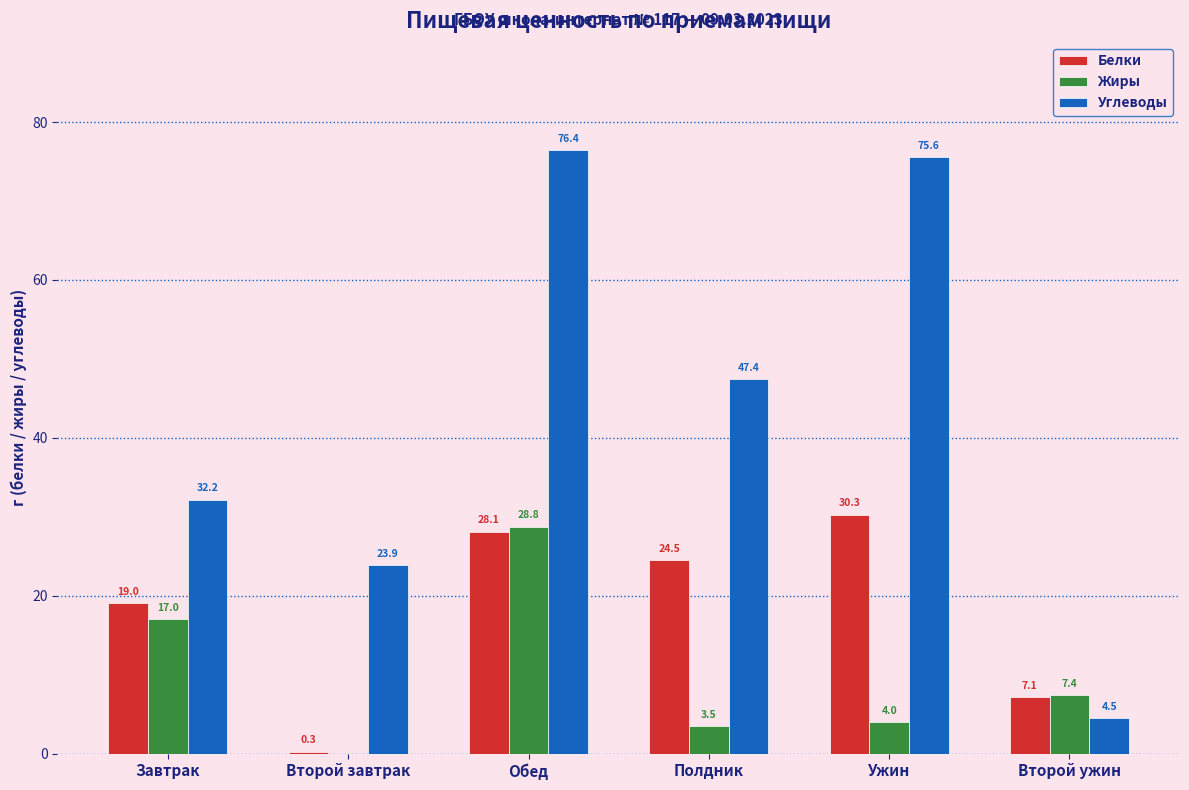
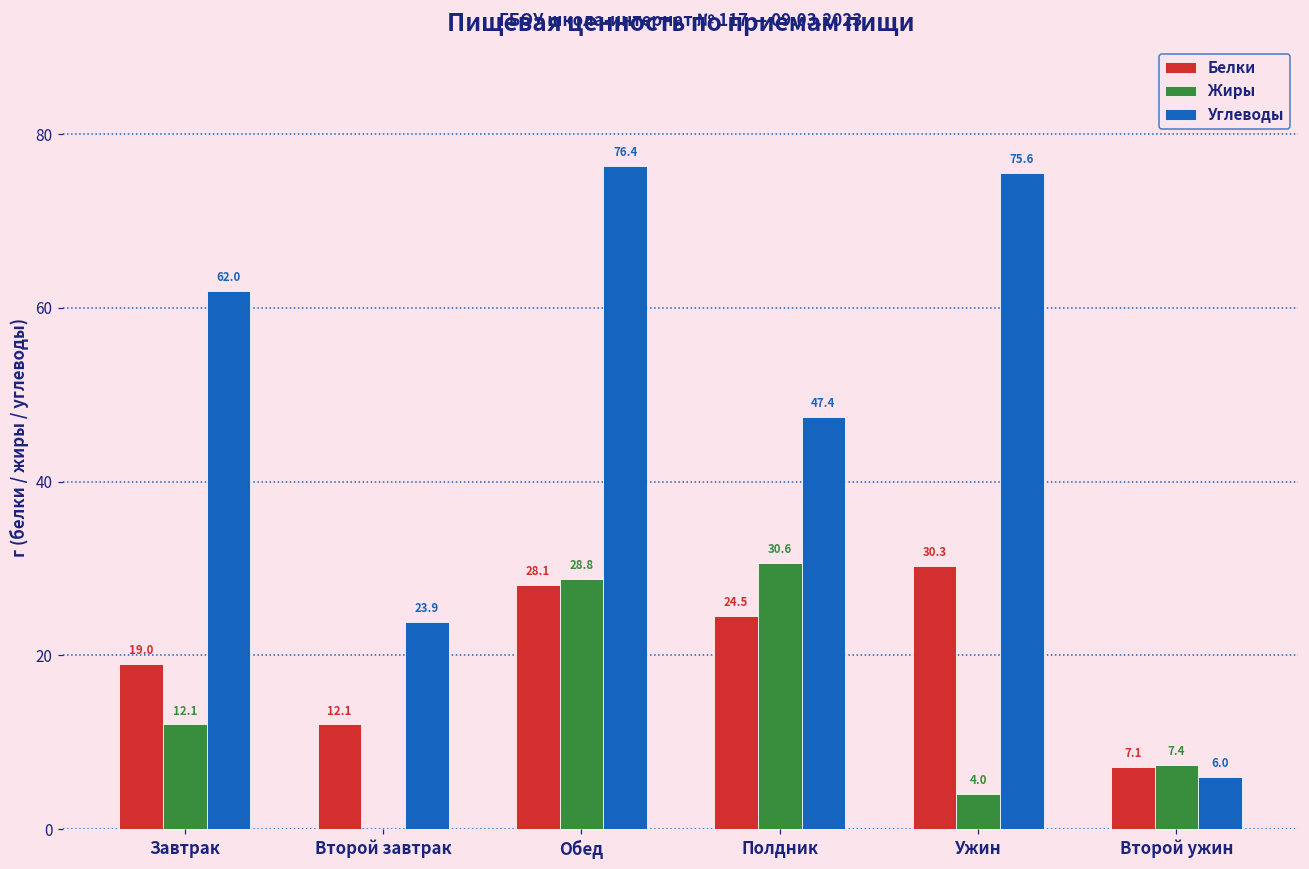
  {
    "Белки": {
      "Завтрак": 19.0,
-     "Второй завтрак": 0.3,
+     "Второй завтрак": 12.1,
      "Обед": 28.1,
      "Полдник": 24.5,
      "Ужин": 30.3,
      "Второй ужин": 7.1
    },
    "Жиры": {
-     "Завтрак": 17.0,
+     "Завтрак": 12.1,
      "Обед": 28.8,
-     "Полдник": 3.5,
+     "Полдник": 30.6,
      "Ужин": 4.0,
      "Второй ужин": 7.4
    },
    "Углеводы": {
-     "Завтрак": 32.2,
+     "Завтрак": 62.0,
      "Второй завтрак": 23.9,
      "Обед": 76.4,
      "Полдник": 47.4,
      "Ужин": 75.6,
-     "Второй ужин": 4.5
+     "Второй ужин": 6.0
    }
  }
